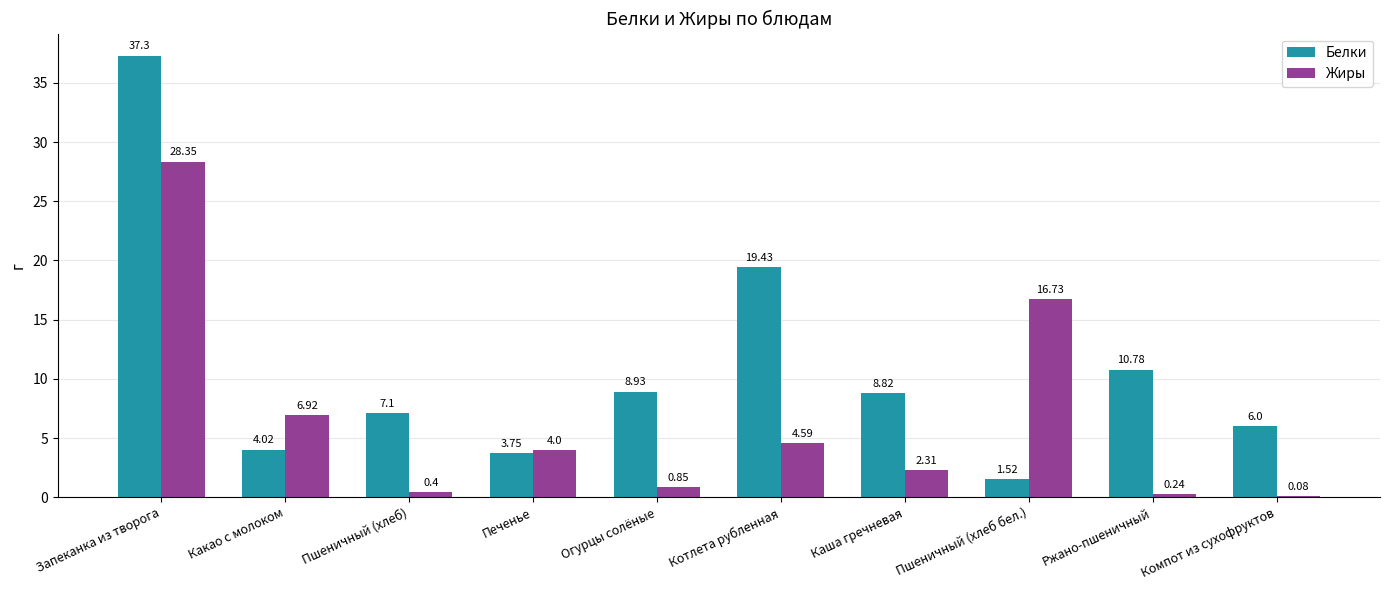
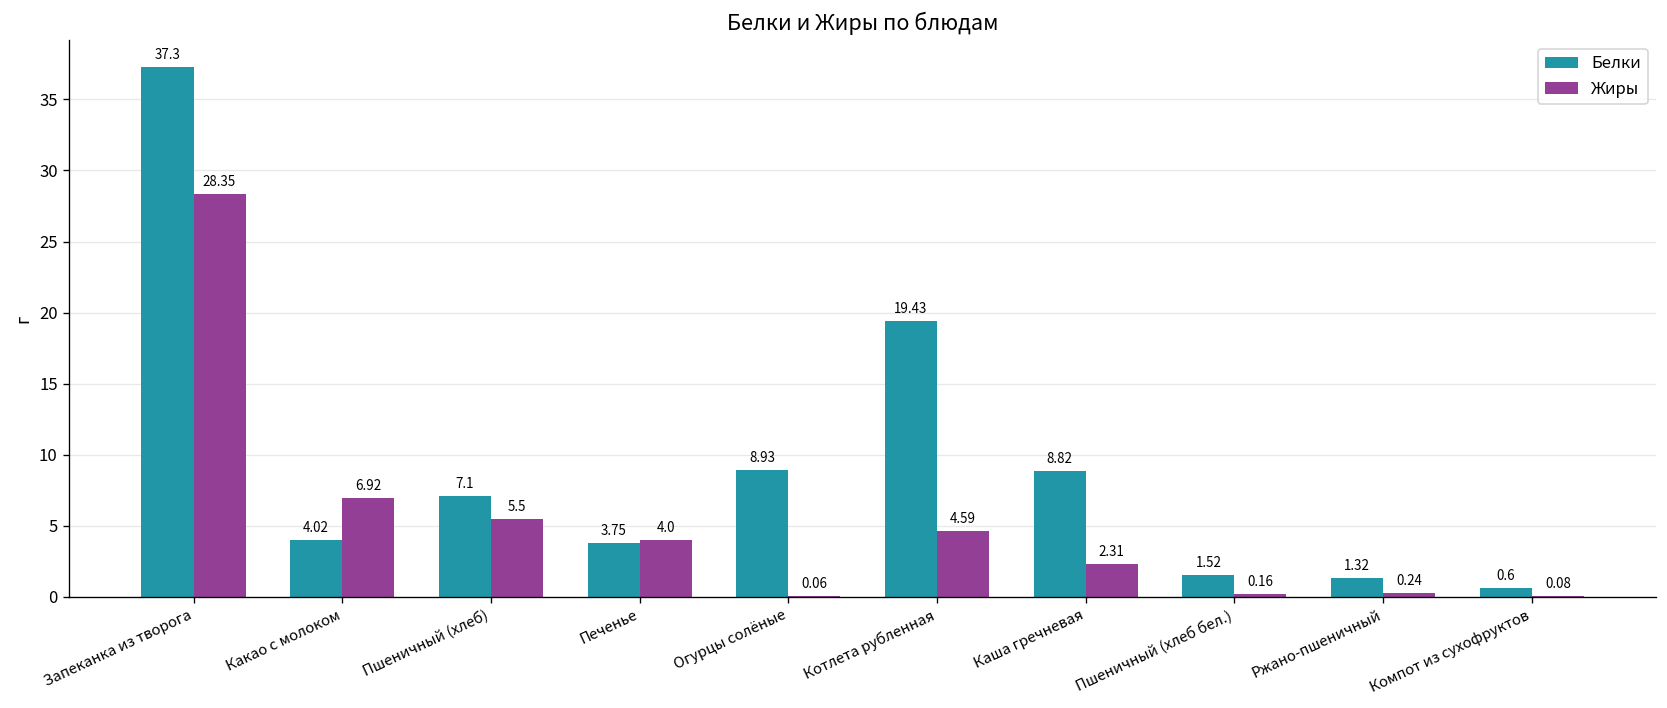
  {
    "Белки": {
      "Запеканка из творога": 37.3,
      "Какао с молоком": 4.02,
      "Пшеничный (хлеб)": 7.1,
      "Печенье": 3.75,
      "Огурцы солёные": 8.93,
      "Котлета рубленная": 19.43,
      "Каша гречневая": 8.82,
      "Пшеничный (хлеб бел.)": 1.52,
-     "Ржано-пшеничный": 10.78,
-     "Компот из сухофруктов": 6.0
+     "Ржано-пшеничный": 1.32,
+     "Компот из сухофруктов": 0.6
    },
    "Жиры": {
      "Запеканка из творога": 28.35,
      "Какао с молоком": 6.92,
-     "Пшеничный (хлеб)": 0.4,
+     "Пшеничный (хлеб)": 5.5,
      "Печенье": 4.0,
-     "Огурцы солёные": 0.85,
+     "Огурцы солёные": 0.06,
      "Котлета рубленная": 4.59,
      "Каша гречневая": 2.31,
-     "Пшеничный (хлеб бел.)": 16.73,
+     "Пшеничный (хлеб бел.)": 0.16,
      "Ржано-пшеничный": 0.24,
      "Компот из сухофруктов": 0.08
    }
  }
